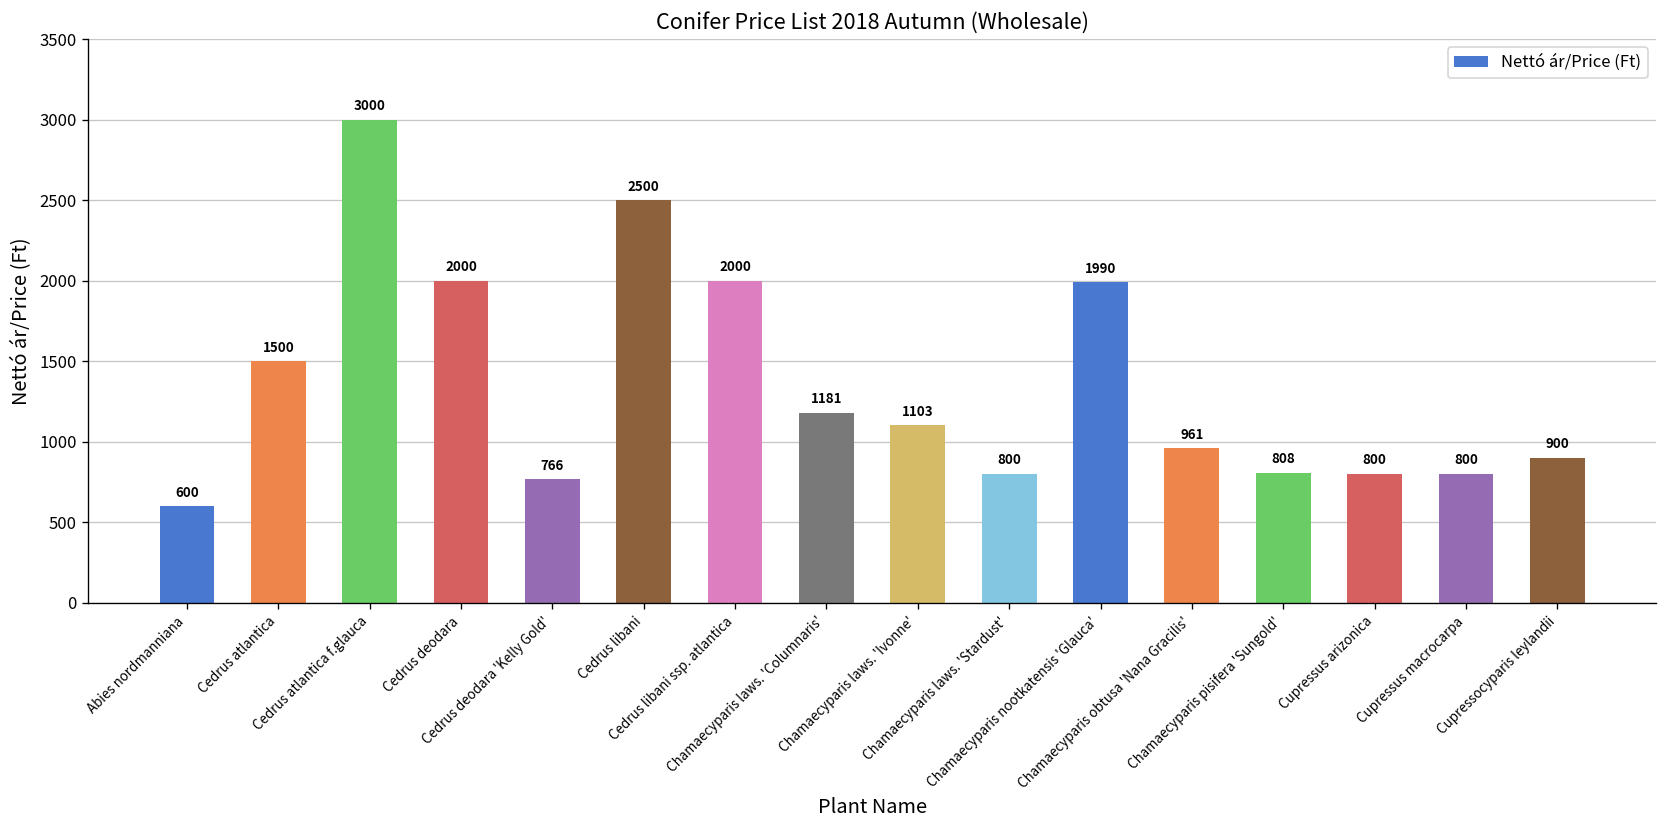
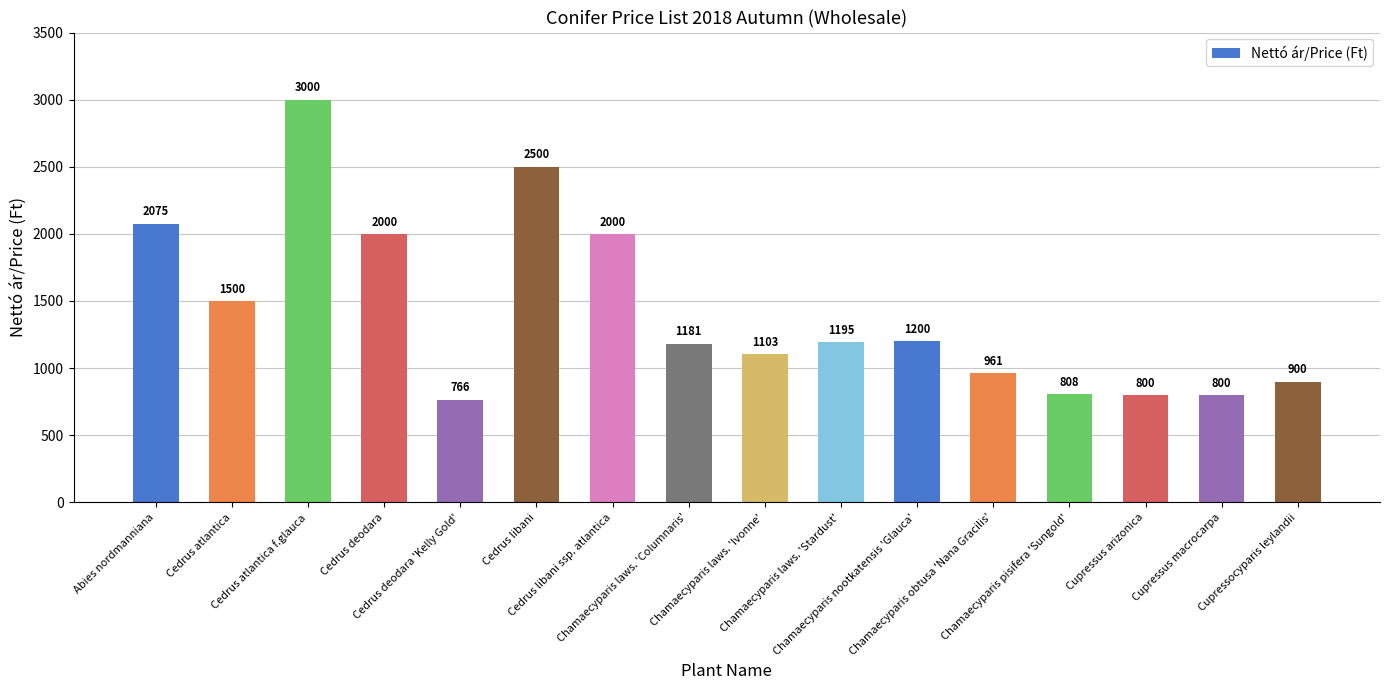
  {
-   "Abies nordmanniana": 600,
+   "Abies nordmanniana": 2075,
    "Cedrus atlantica": 1500,
    "Cedrus atlantica f.glauca": 3000,
    "Cedrus deodara": 2000,
    "Cedrus deodara 'Kelly Gold'": 766,
    "Cedrus libani": 2500,
    "Cedrus libani ssp. atlantica": 2000,
    "Chamaecyparis laws. 'Columnaris'": 1181,
    "Chamaecyparis laws. 'Ivonne'": 1103,
-   "Chamaecyparis laws. 'Stardust'": 800,
-   "Chamaecyparis nootkatensis 'Glauca'": 1990,
+   "Chamaecyparis laws. 'Stardust'": 1195,
+   "Chamaecyparis nootkatensis 'Glauca'": 1200,
    "Chamaecyparis obtusa 'Nana Gracilis'": 961,
    "Chamaecyparis pisifera 'Sungold'": 808,
    "Cupressus arizonica": 800,
    "Cupressus macrocarpa": 800,
    "Cupressocyparis leylandii": 900
  }
